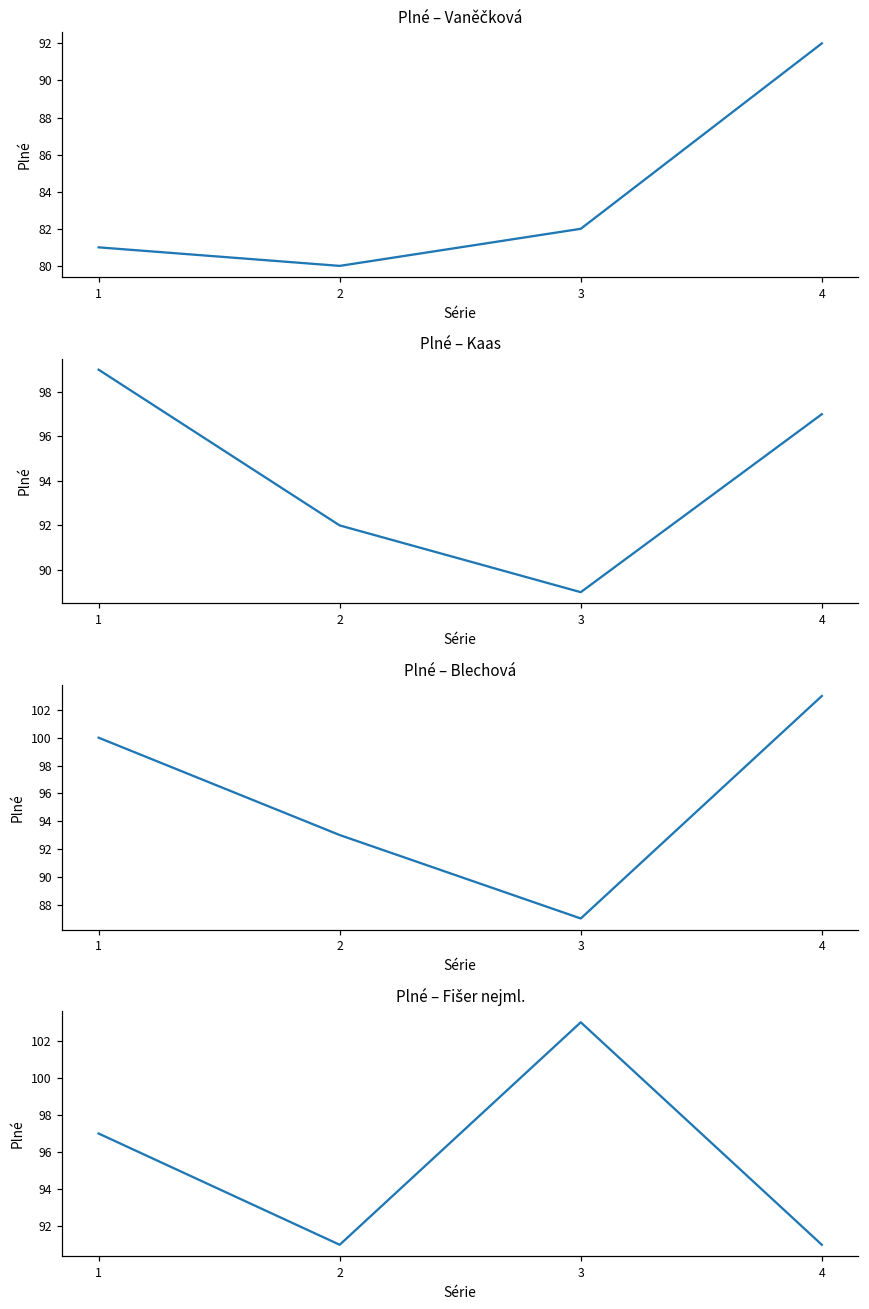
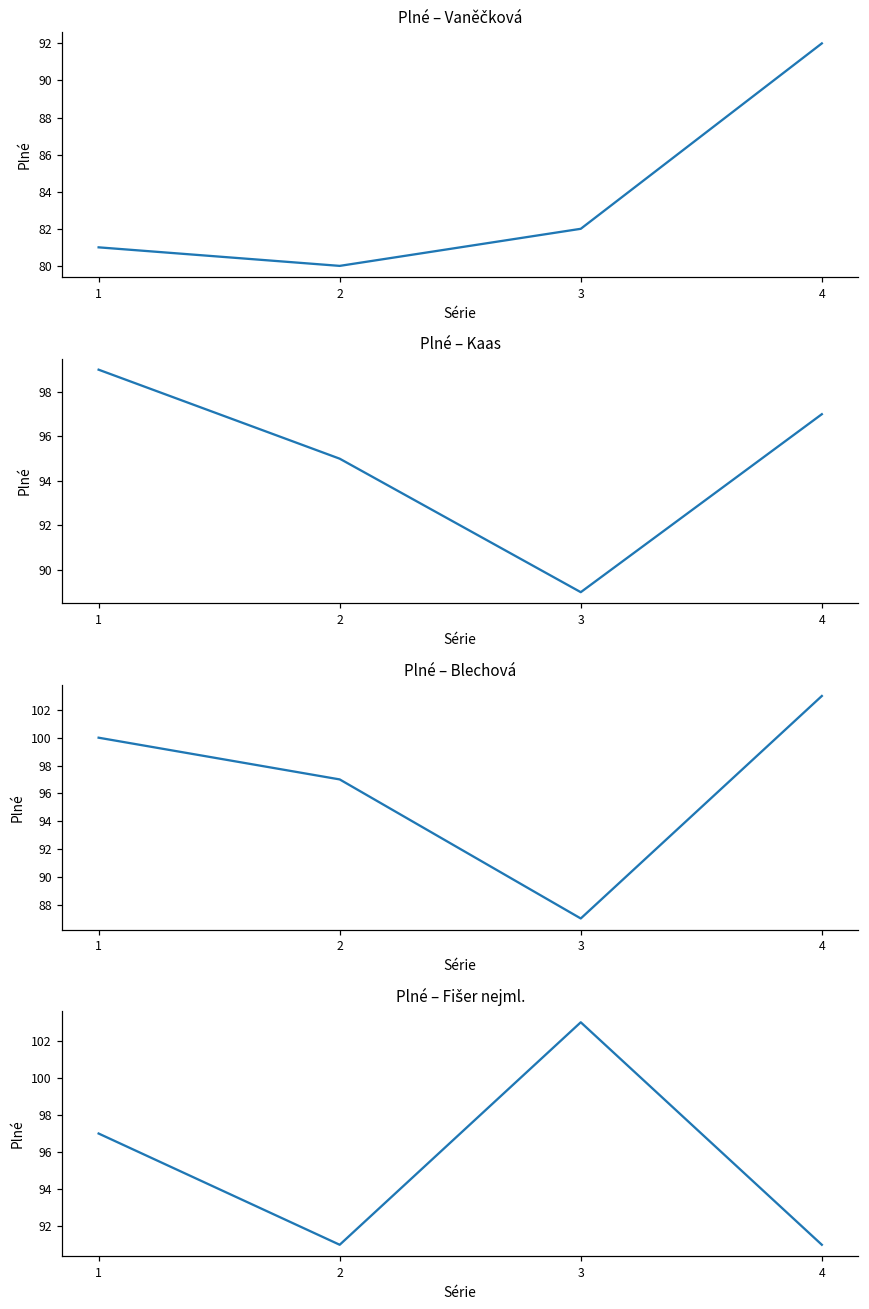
  {
    "Plné – Vaněčková": {
      "1": 81.0,
      "2": 80.0,
      "3": 82.0,
      "4": 92.0
    },
    "Plné – Kaas": {
      "1": 99,
-     "2": 92,
+     "2": 95,
      "3": 89,
      "4": 97
    },
    "Plné – Blechová": {
      "1": 100,
-     "2": 93,
+     "2": 97,
      "3": 87,
      "4": 103
    },
    "Plné – Fišer nejml.": {
      "1": 97.0,
      "2": 91.0,
      "3": 103.0,
      "4": 91.0
    }
  }
